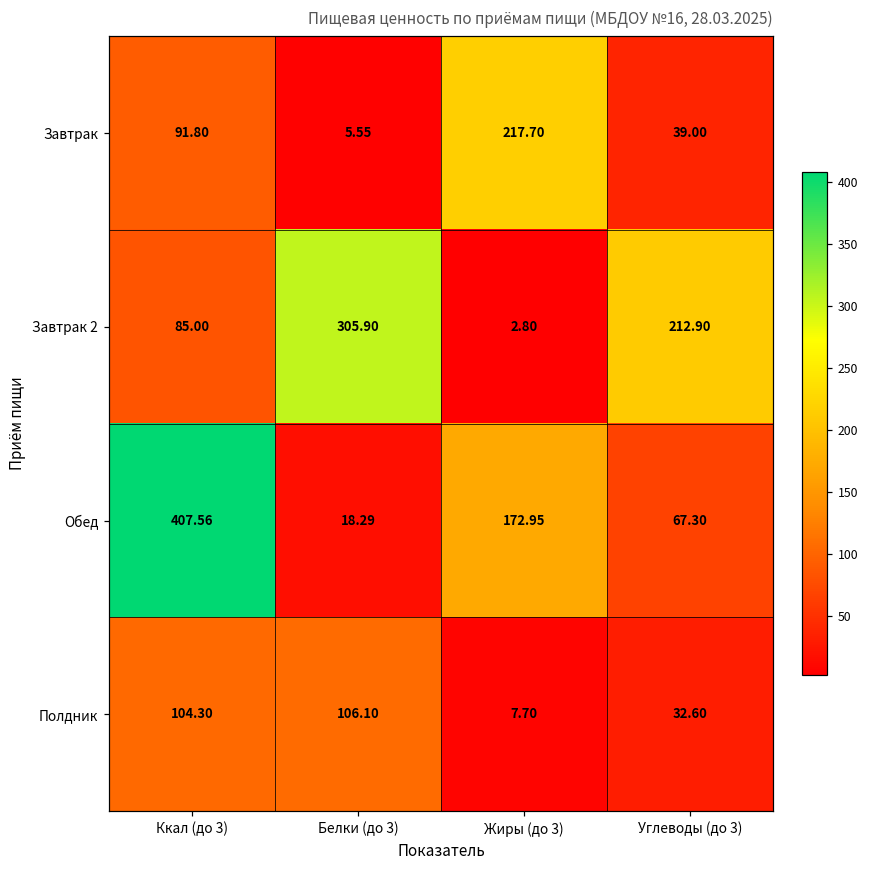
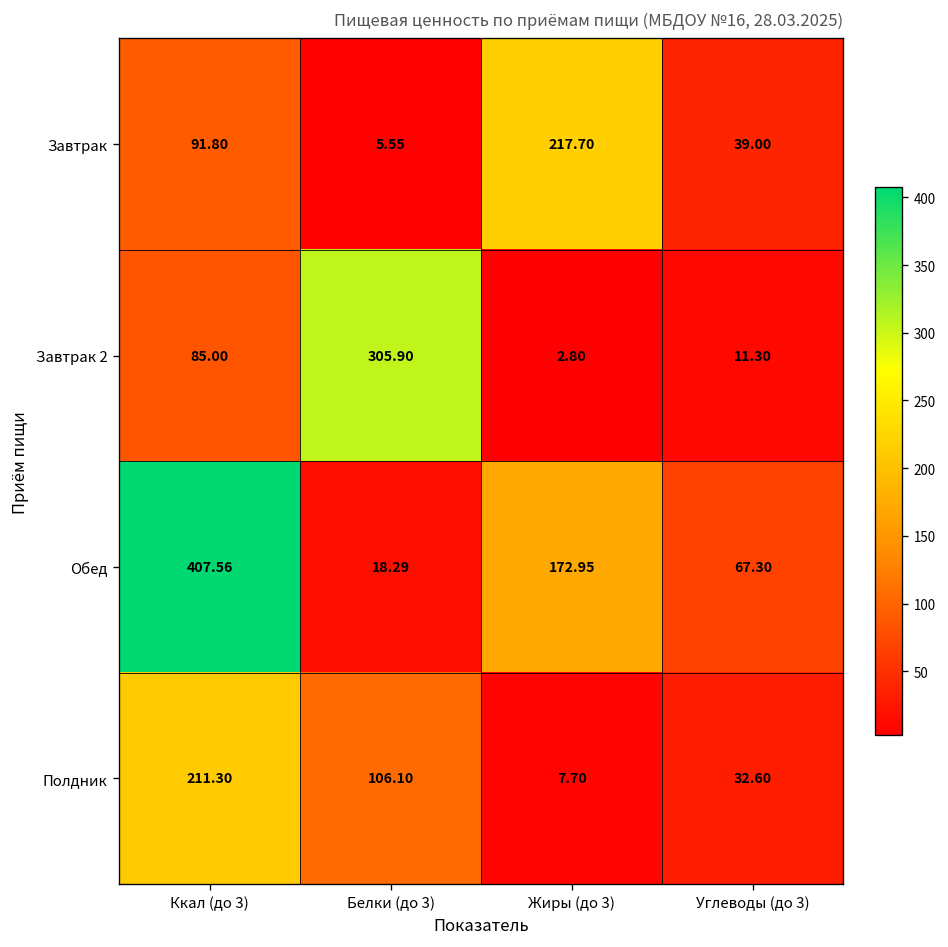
  {
    "Завтрак": {
      "Ккал (до 3)": 91.80,
      "Белки (до 3)": 5.55,
      "Жиры (до 3)": 217.70,
      "Углеводы (до 3)": 39.00
    },
    "Завтрак 2": {
      "Ккал (до 3)": 85.00,
      "Белки (до 3)": 305.90,
      "Жиры (до 3)": 2.80,
-     "Углеводы (до 3)": 212.90
+     "Углеводы (до 3)": 11.30
    },
    "Обед": {
      "Ккал (до 3)": 407.56,
      "Белки (до 3)": 18.29,
      "Жиры (до 3)": 172.95,
      "Углеводы (до 3)": 67.30
    },
    "Полдник": {
-     "Ккал (до 3)": 104.30,
+     "Ккал (до 3)": 211.30,
      "Белки (до 3)": 106.10,
      "Жиры (до 3)": 7.70,
      "Углеводы (до 3)": 32.60
    }
  }
